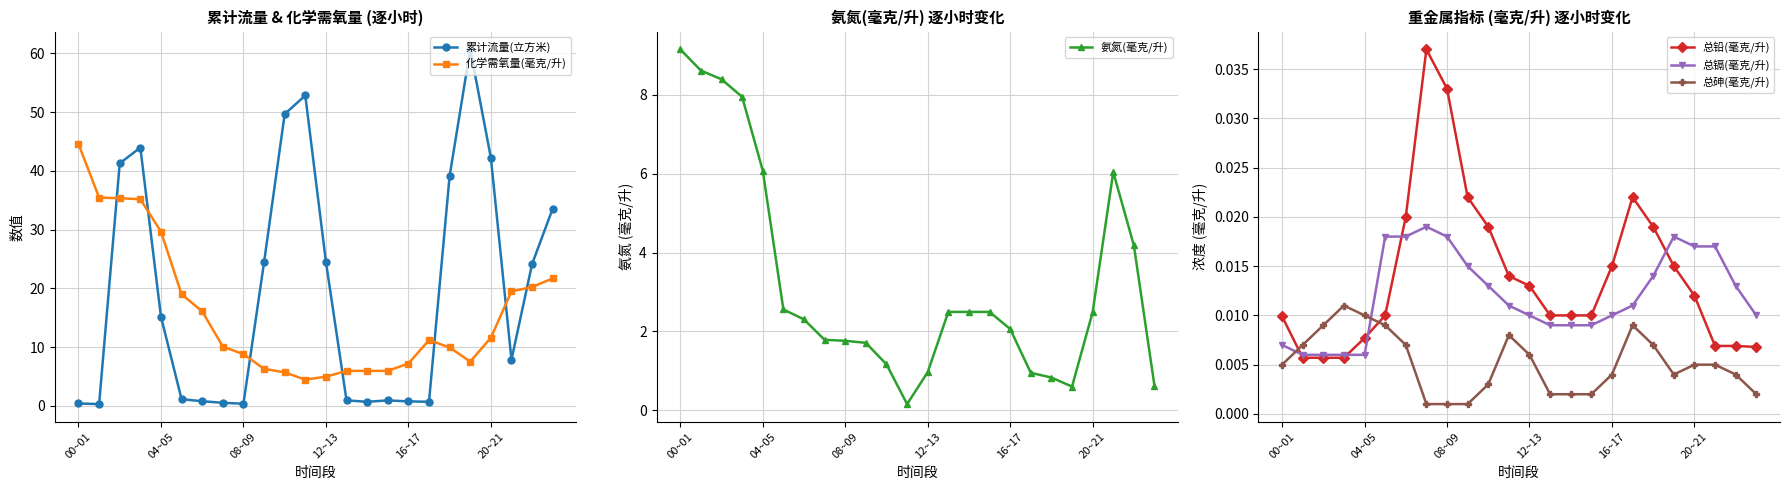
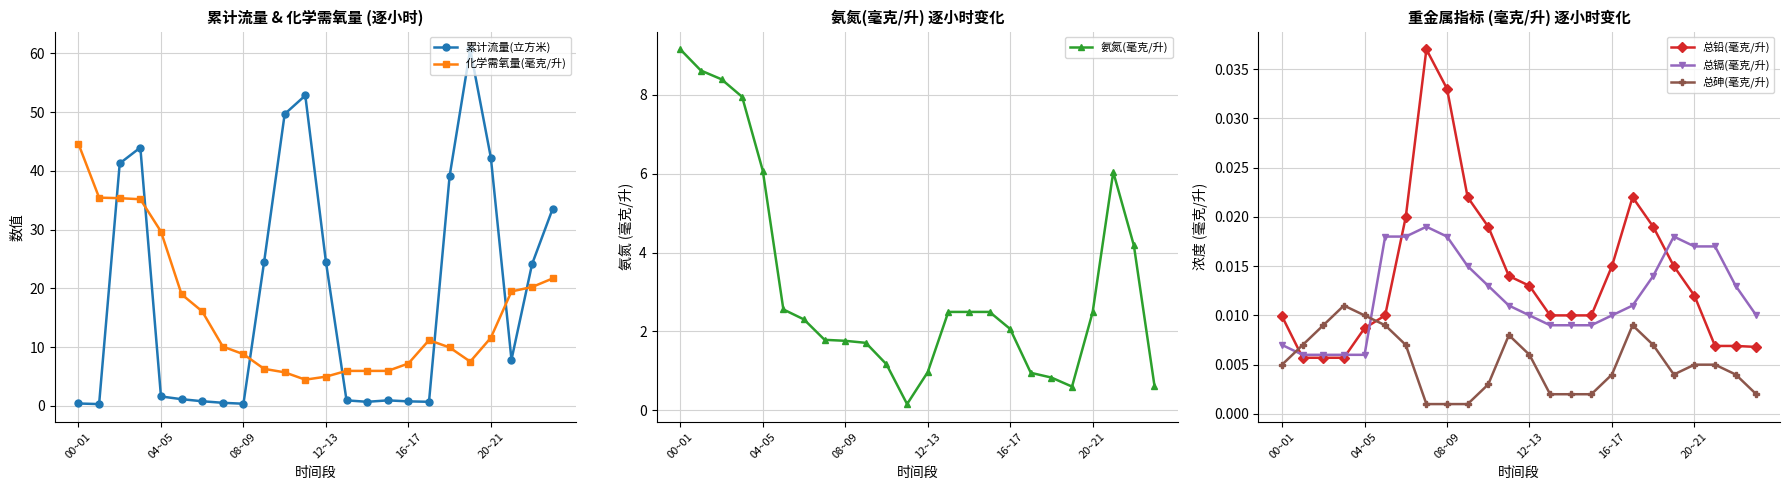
  {
    "累计流量 & 化学需氧量 (逐小时)": {
      "累计流量(立方米)": {
        "00~01": 0,
-       "04~05": 15,
+       "04~05": 2,
        "08~09": 0,
        "12~13": 25,
        "16~17": 1,
        "20~21": 42
      },
      "化学需氧量(毫克/升)": {
        "00~01": 45,
        "04~05": 30,
        "08~09": 9,
        "12~13": 5,
        "16~17": 7,
        "20~21": 12
      }
    },
    "氨氮(毫克/升) 逐小时变化": {
      "00~01": 9.2,
      "04~05": 6.1,
      "08~09": 1.8,
      "12~13": 1.0,
      "16~17": 2.1,
      "20~21": 2.5
    },
    "重金属指标 (毫克/升) 逐小时变化": {
      "总铅(毫克/升)": {
        "00~01": 0.010,
-       "04~05": 0.008,
+       "04~05": 0.009,
        "08~09": 0.033,
        "12~13": 0.013,
        "16~17": 0.015,
        "20~21": 0.012
      },
      "总镉(毫克/升)": {
        "00~01": 0.007,
        "04~05": 0.006,
        "08~09": 0.018,
        "12~13": 0.010,
        "16~17": 0.010,
        "20~21": 0.017
      },
      "总砷(毫克/升)": {
        "00~01": 0.005,
        "04~05": 0.010,
        "08~09": 0.001,
        "12~13": 0.006,
        "16~17": 0.004,
        "20~21": 0.005
      }
    }
  }
